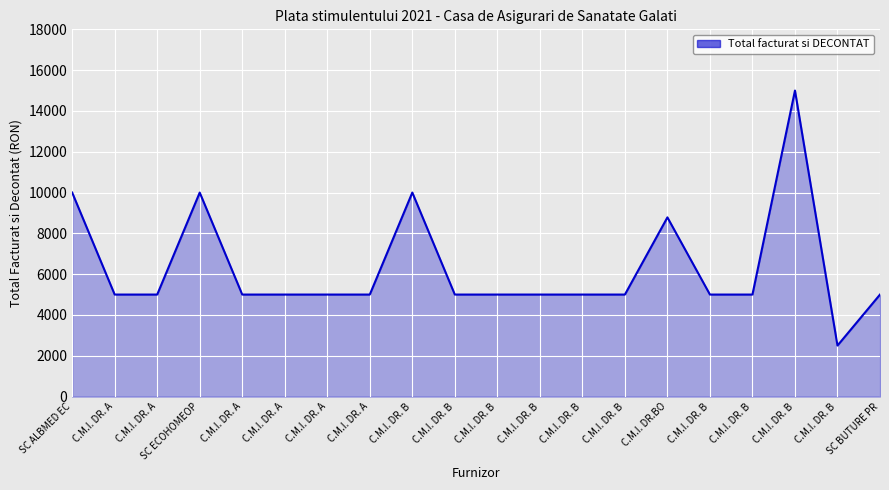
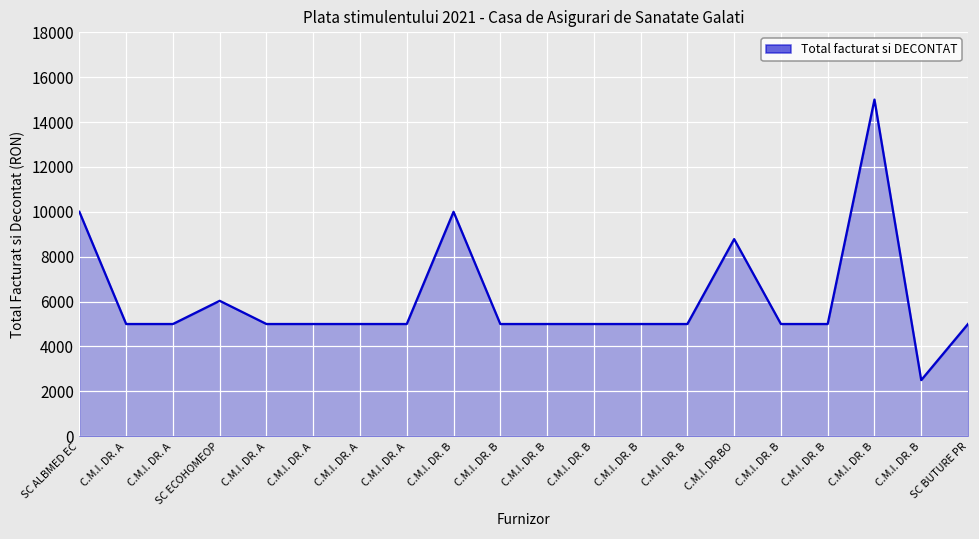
  {
    "SC ALBMED EC": 10000,
-   "SC ECOHOMEOP": 10000,
+   "SC ECOHOMEOP": 6000,
    "C.M.I. DR.BO": 8800,
    "SC BUTURE PR": 5000
  }
